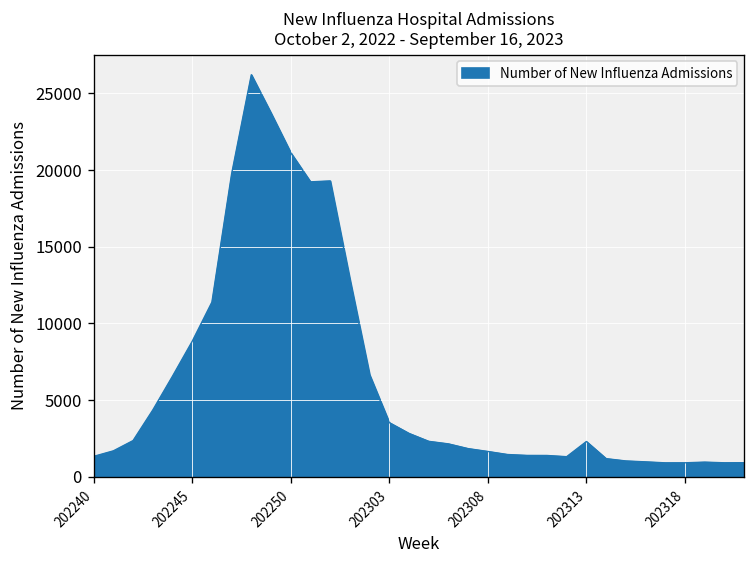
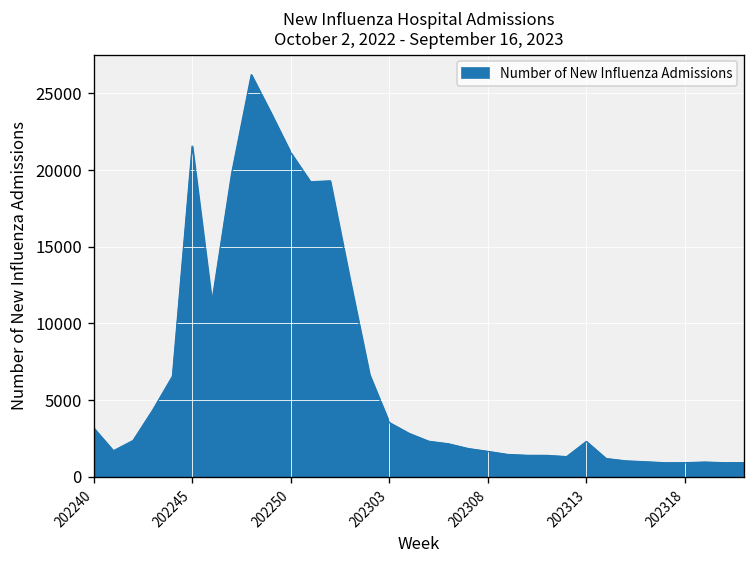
  {
-   "202240": 1300,
-   "202245": 8800,
+   "202240": 3200,
+   "202245": 21600,
    "202250": 21100,
    "202303": 3500,
    "202308": 1700,
    "202313": 2300,
    "202318": 900
  }
